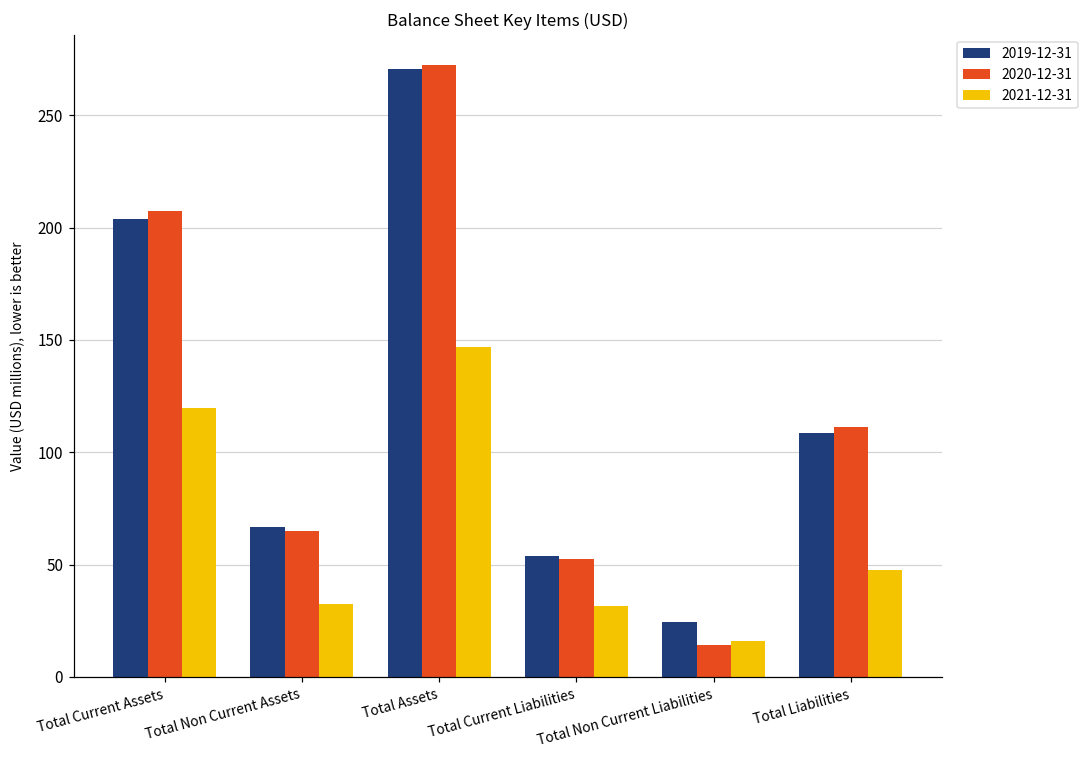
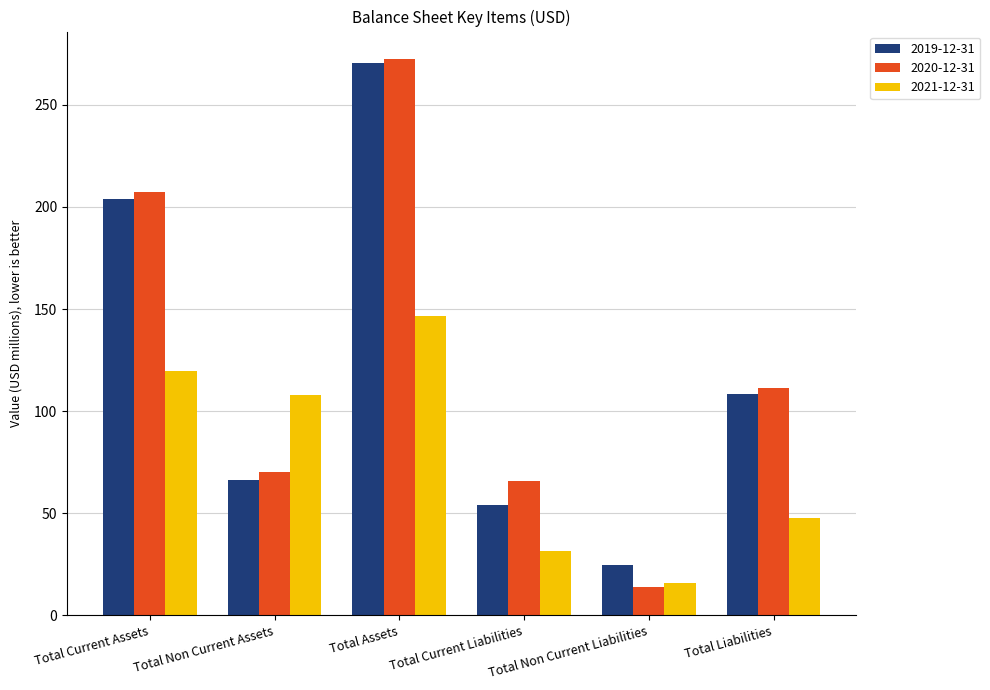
  {
    "2019-12-31": {
      "Total Current Assets": 204,
      "Total Non Current Assets": 67,
      "Total Assets": 270,
      "Total Current Liabilities": 54,
      "Total Non Current Liabilities": 24,
      "Total Liabilities": 109
    },
    "2020-12-31": {
      "Total Current Assets": 207,
-     "Total Non Current Assets": 65,
+     "Total Non Current Assets": 70,
      "Total Assets": 272,
-     "Total Current Liabilities": 53,
+     "Total Current Liabilities": 66,
      "Total Non Current Liabilities": 14,
      "Total Liabilities": 111
    },
    "2021-12-31": {
      "Total Current Assets": 120,
-     "Total Non Current Assets": 32,
+     "Total Non Current Assets": 108,
      "Total Assets": 147,
      "Total Current Liabilities": 31,
      "Total Non Current Liabilities": 16,
      "Total Liabilities": 47
    }
  }
